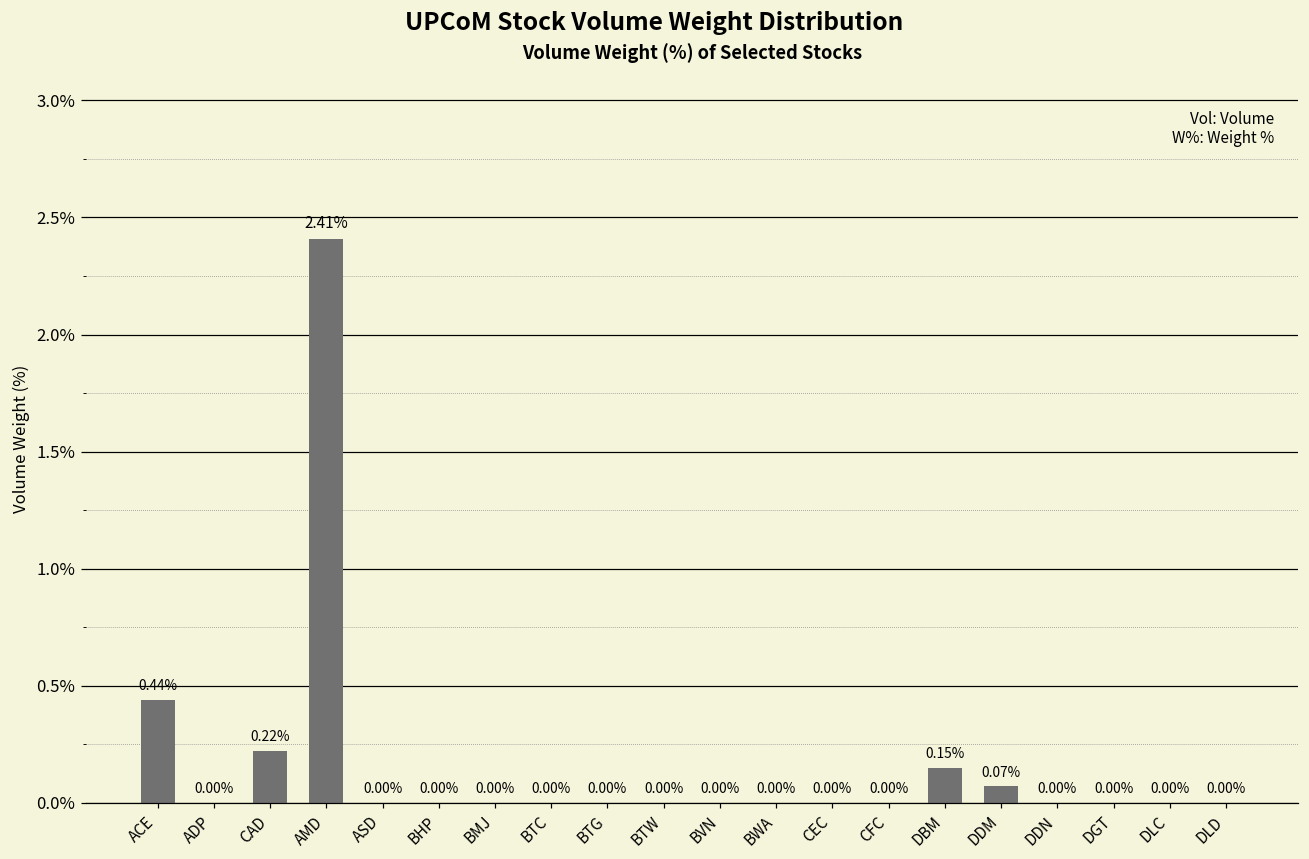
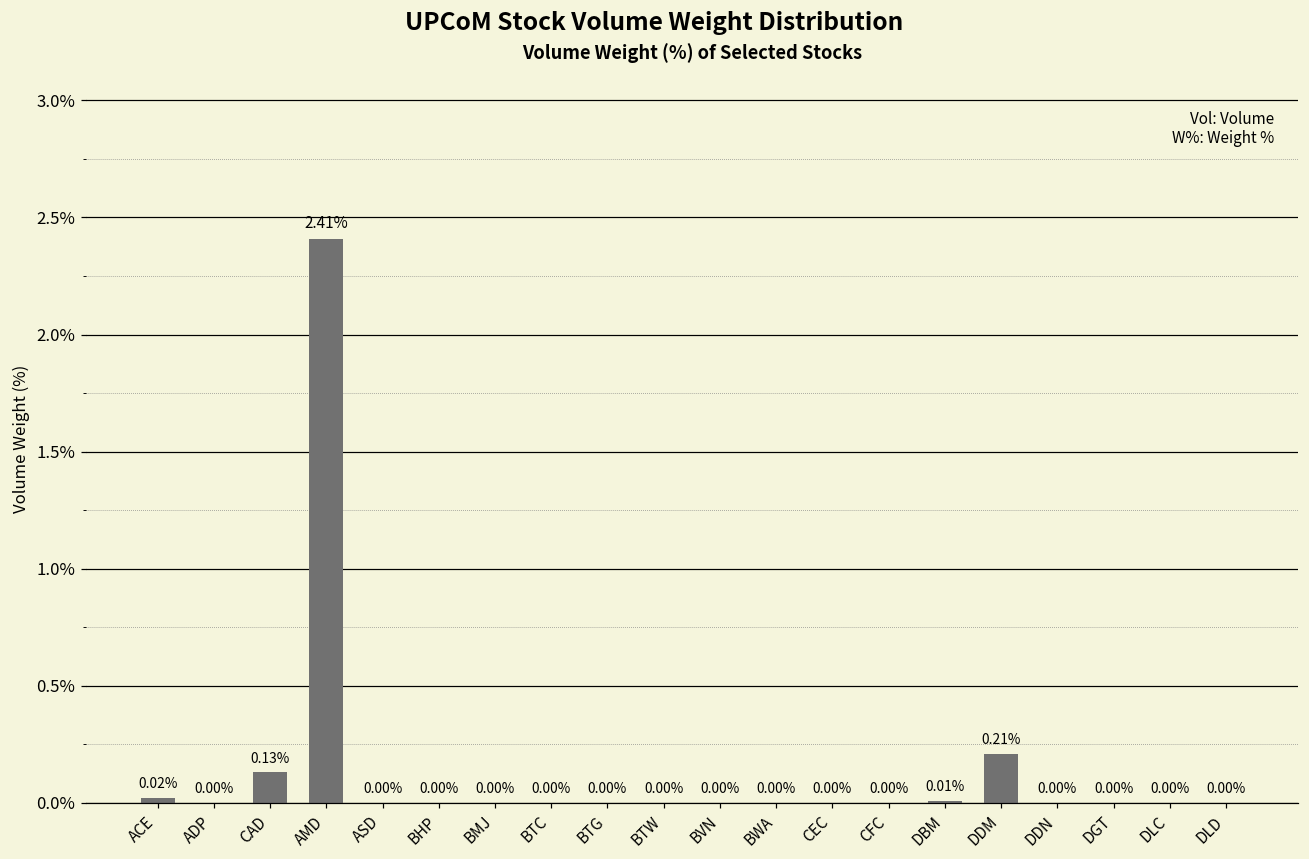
  {
-   "ACE": "0.44%",
+   "ACE": "0.02%",
    "ADP": "0.00%",
-   "CAD": "0.22%",
+   "CAD": "0.13%",
    "AMD": "2.41%",
    "ASD": "0.00%",
    "BHP": "0.00%",
    "BMJ": "0.00%",
    "BTC": "0.00%",
    "BTG": "0.00%",
    "BTW": "0.00%",
    "BVN": "0.00%",
    "BWA": "0.00%",
    "CEC": "0.00%",
    "CFC": "0.00%",
-   "DBM": "0.15%",
-   "DDM": "0.07%",
+   "DBM": "0.01%",
+   "DDM": "0.21%",
    "DDN": "0.00%",
    "DGT": "0.00%",
    "DLC": "0.00%",
    "DLD": "0.00%"
  }
